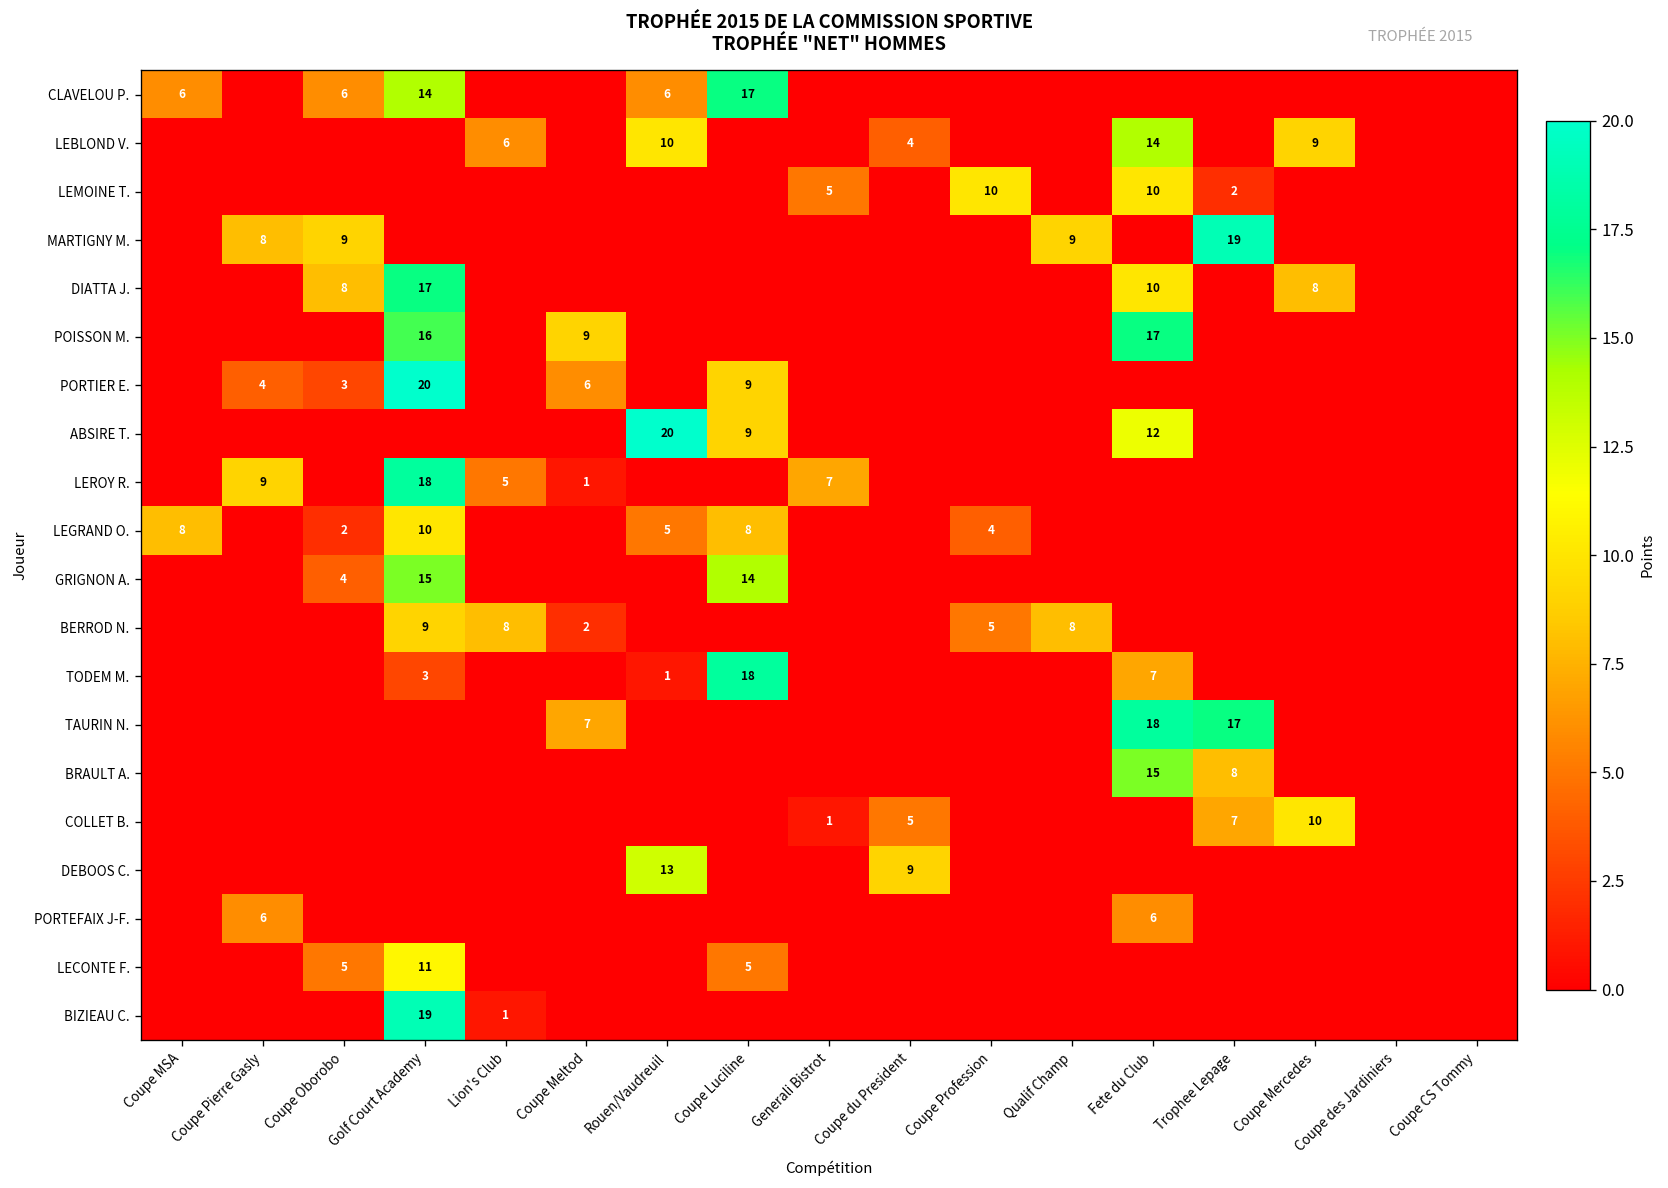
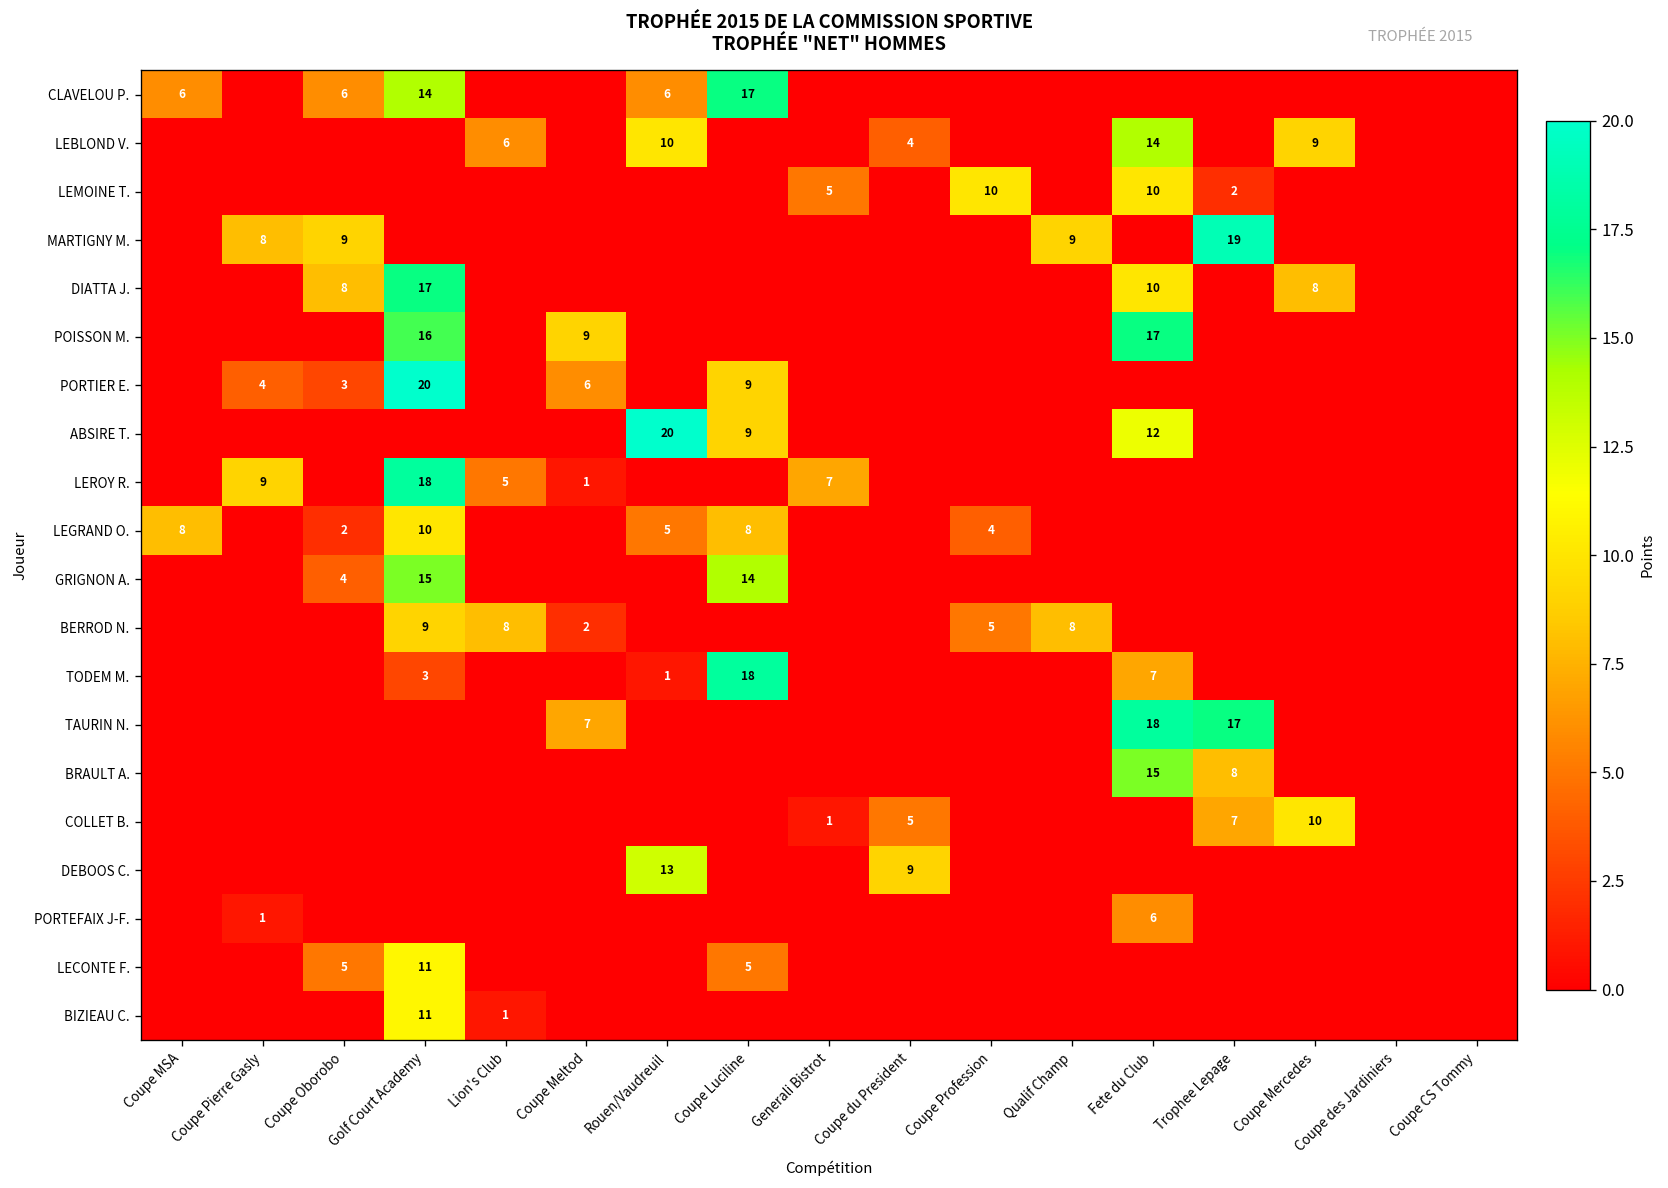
  {
    "CLAVELOU P.": {
      "Coupe MSA": 6,
      "Coupe Oborobo": 6,
      "Golf Court Academy": 14,
      "Rouen/Vaudreuil": 6,
      "Coupe Luciline": 17
    },
    "LEBLOND V.": {
      "Lion's Club": 6,
      "Rouen/Vaudreuil": 10,
      "Coupe du President": 4,
      "Fete du Club": 14,
      "Coupe Mercedes": 9
    },
    "LEMOINE T.": {
      "Generali Bistrot": 5,
      "Coupe Profession": 10,
      "Fete du Club": 10,
      "Trophee Lepage": 2
    },
    "MARTIGNY M.": {
      "Coupe Pierre Gasly": 8,
      "Coupe Oborobo": 9,
      "Qualif Champ": 9,
      "Trophee Lepage": 19
    },
    "DIATTA J.": {
      "Coupe Oborobo": 8,
      "Golf Court Academy": 17,
      "Fete du Club": 10,
      "Coupe Mercedes": 8
    },
    "POISSON M.": {
      "Golf Court Academy": 16,
      "Coupe Meltod": 9,
      "Fete du Club": 17
    },
    "PORTIER E.": {
      "Coupe Pierre Gasly": 4,
      "Coupe Oborobo": 3,
      "Golf Court Academy": 20,
      "Coupe Meltod": 6,
      "Coupe Luciline": 9
    },
    "ABSIRE T.": {
      "Rouen/Vaudreuil": 20,
      "Coupe Luciline": 9,
      "Fete du Club": 12
    },
    "LEROY R.": {
      "Coupe Pierre Gasly": 9,
      "Golf Court Academy": 18,
      "Lion's Club": 5,
      "Coupe Meltod": 1,
      "Generali Bistrot": 7
    },
    "LEGRAND O.": {
      "Coupe MSA": 8,
      "Coupe Oborobo": 2,
      "Golf Court Academy": 10,
      "Rouen/Vaudreuil": 5,
      "Coupe Luciline": 8,
      "Coupe Profession": 4
    },
    "GRIGNON A.": {
      "Coupe Oborobo": 4,
      "Golf Court Academy": 15,
      "Coupe Luciline": 14
    },
    "BERROD N.": {
      "Golf Court Academy": 9,
      "Lion's Club": 8,
      "Coupe Meltod": 2,
      "Coupe Profession": 5,
      "Qualif Champ": 8
    },
    "TODEM M.": {
      "Golf Court Academy": 3,
      "Rouen/Vaudreuil": 1,
      "Coupe Luciline": 18,
      "Fete du Club": 7
    },
    "TAURIN N.": {
      "Coupe Meltod": 7,
      "Fete du Club": 18,
      "Trophee Lepage": 17
    },
    "BRAULT A.": {
      "Fete du Club": 15,
      "Trophee Lepage": 8
    },
    "COLLET B.": {
      "Generali Bistrot": 1,
      "Coupe du President": 5,
      "Trophee Lepage": 7,
      "Coupe Mercedes": 10
    },
    "DEBOOS C.": {
      "Rouen/Vaudreuil": 13,
      "Coupe du President": 9
    },
    "PORTEFAIX J-F.": {
-     "Coupe Pierre Gasly": 6,
+     "Coupe Pierre Gasly": 1,
      "Fete du Club": 6
    },
    "LECONTE F.": {
      "Coupe Oborobo": 5,
      "Golf Court Academy": 11,
      "Coupe Luciline": 5
    },
    "BIZIEAU C.": {
-     "Golf Court Academy": 19,
+     "Golf Court Academy": 11,
      "Lion's Club": 1
    }
  }
